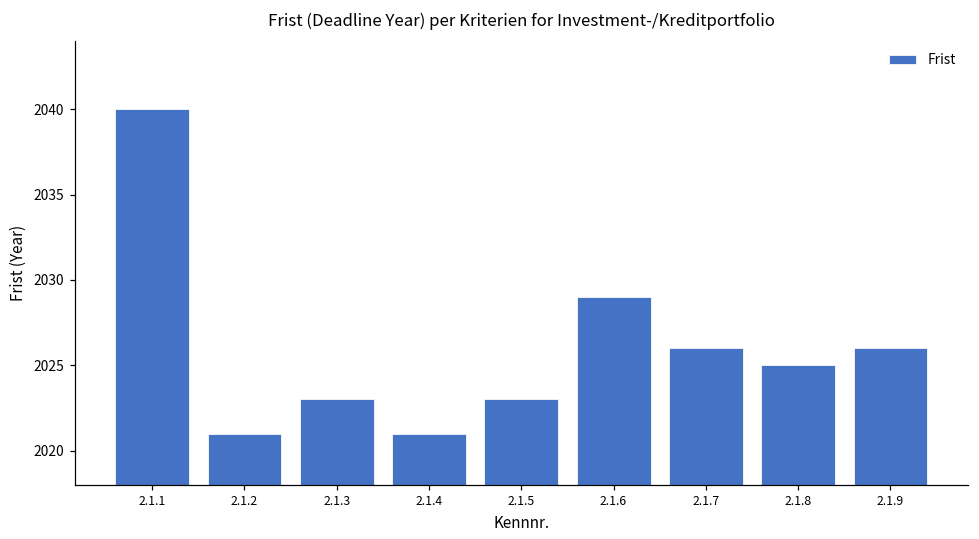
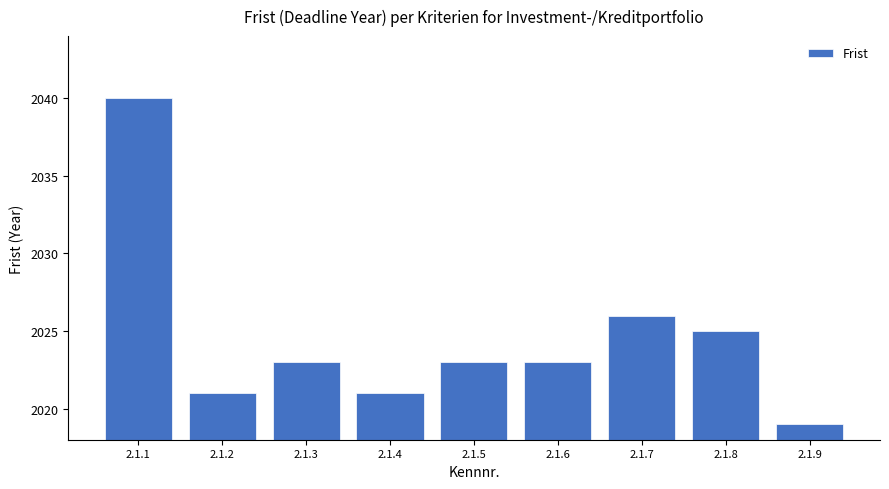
  {
    "2.1.1": 2040,
    "2.1.2": 2021,
    "2.1.3": 2023,
    "2.1.4": 2021,
    "2.1.5": 2023,
-   "2.1.6": 2029,
+   "2.1.6": 2023,
    "2.1.7": 2026,
    "2.1.8": 2025,
-   "2.1.9": 2026
+   "2.1.9": 2019
  }
